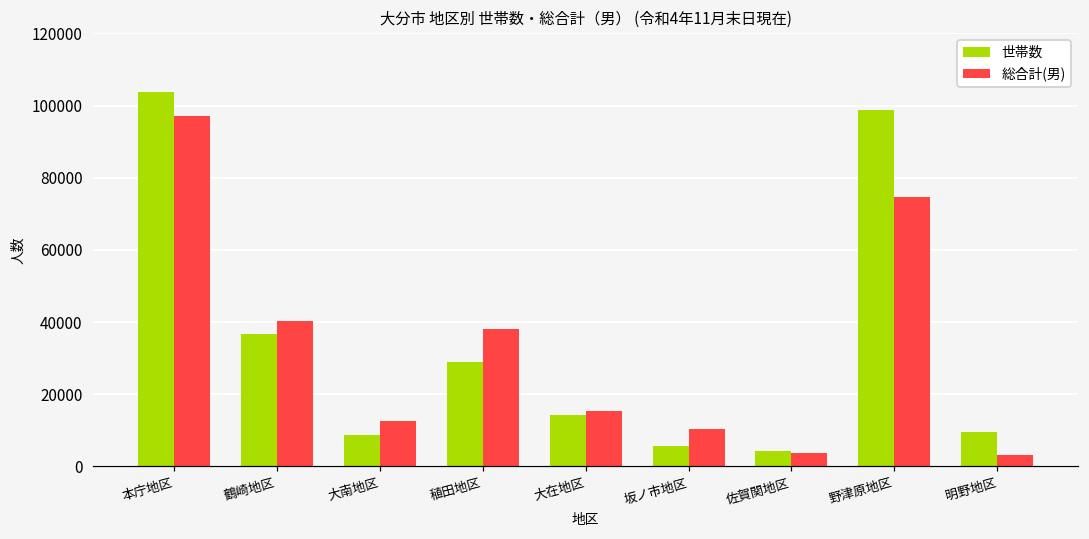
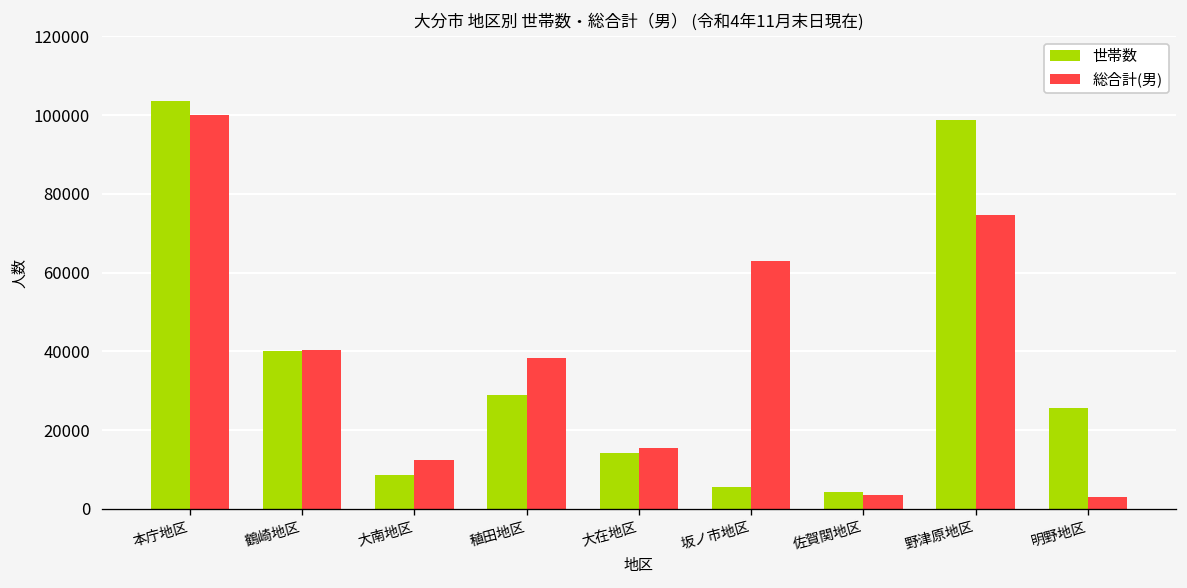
  {
    "世帯数": {
      "本庁地区": 104000,
-     "鶴崎地区": 37000,
+     "鶴崎地区": 40000,
      "大南地区": 9000,
      "稙田地区": 29000,
      "大在地区": 14000,
      "坂ノ市地区": 6000,
      "佐賀関地区": 4000,
      "野津原地区": 99000,
-     "明野地区": 10000
+     "明野地区": 25000
    },
    "総合計(男)": {
-     "本庁地区": 97000,
+     "本庁地区": 100000,
      "鶴崎地区": 40000,
      "大南地区": 12000,
      "稙田地区": 38000,
      "大在地区": 15000,
-     "坂ノ市地区": 10000,
+     "坂ノ市地区": 63000,
      "佐賀関地区": 4000,
      "野津原地区": 75000,
      "明野地区": 3000
    }
  }
